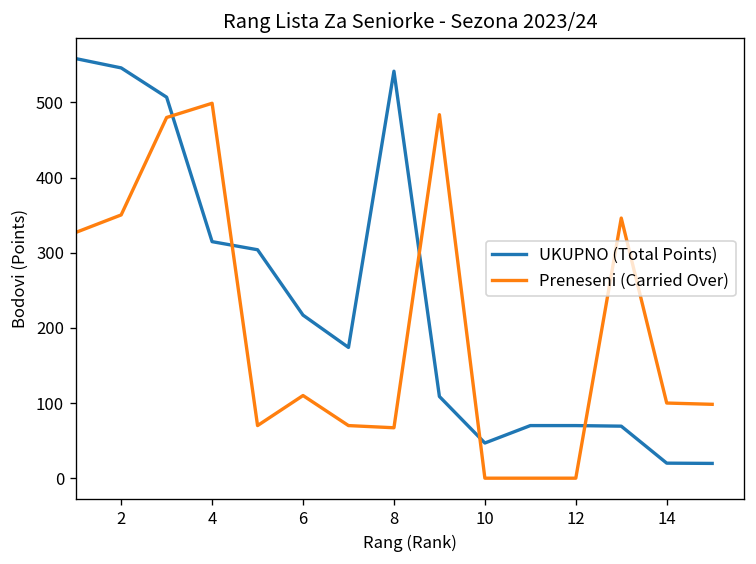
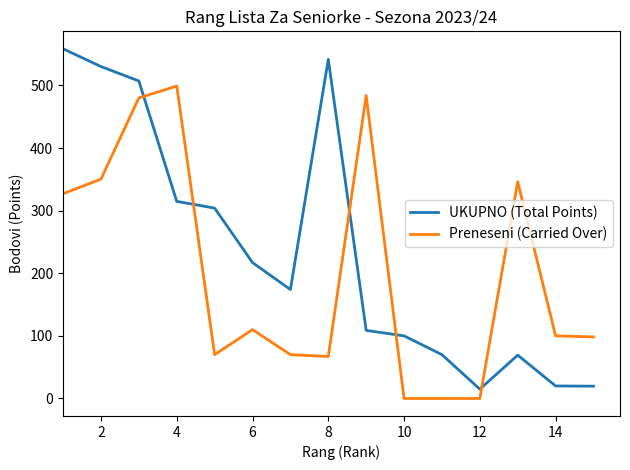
  {
    "UKUPNO (Total Points)": {
-     "2": 550,
+     "2": 530,
      "4": 310,
      "6": 220,
      "8": 540,
-     "10": 50,
-     "12": 70,
+     "10": 100,
+     "12": 10,
      "14": 20
    },
    "Preneseni (Carried Over)": {
      "2": 350,
      "4": 500,
      "6": 110,
      "8": 70,
      "10": 0,
      "12": 0,
      "14": 100
    }
  }
